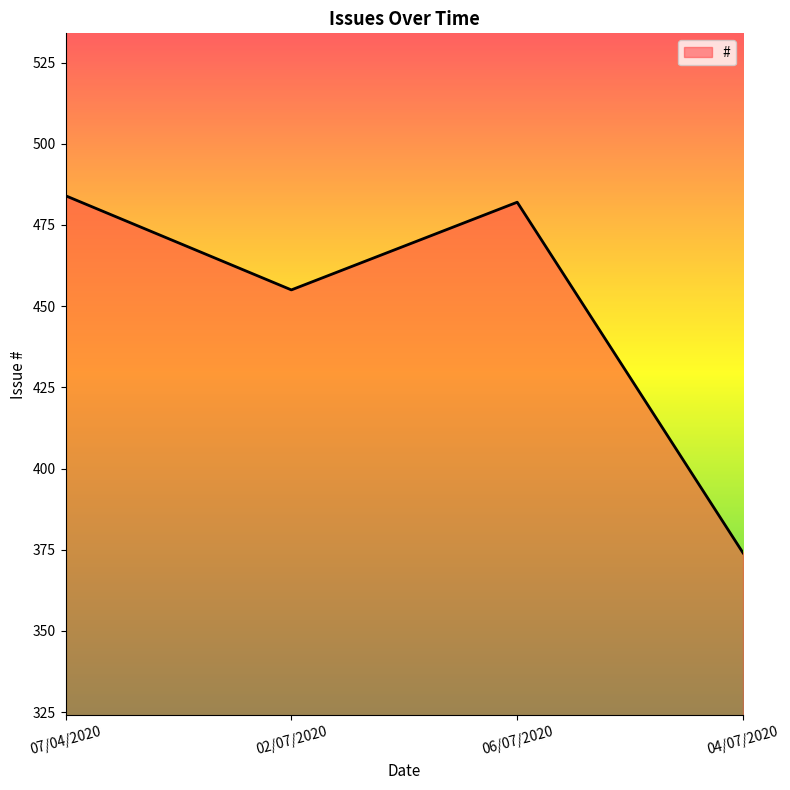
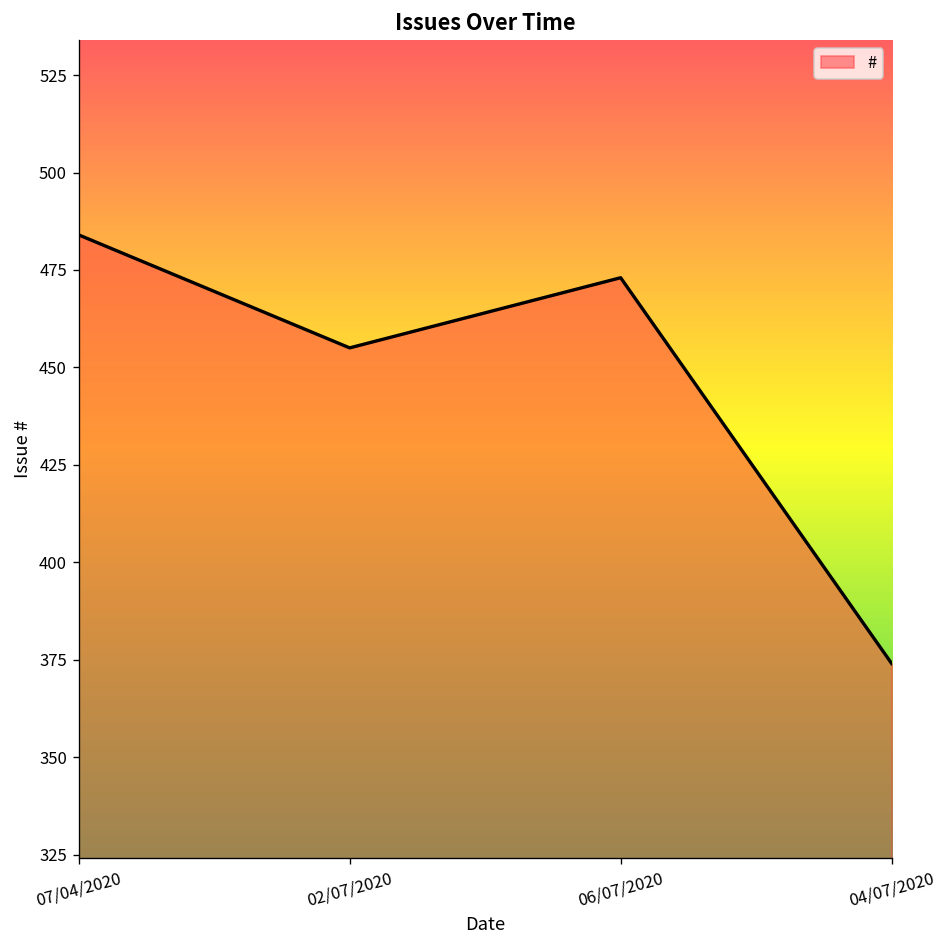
  {
    "07/04/2020": 484,
    "02/07/2020": 455,
-   "06/07/2020": 482,
+   "06/07/2020": 473,
    "04/07/2020": 374
  }
